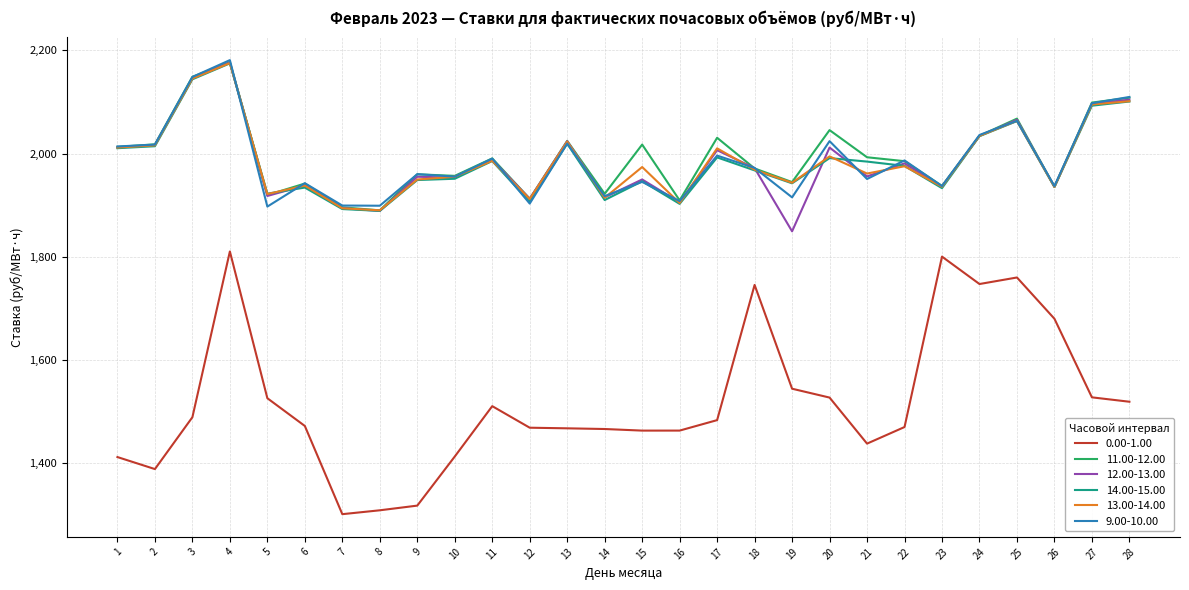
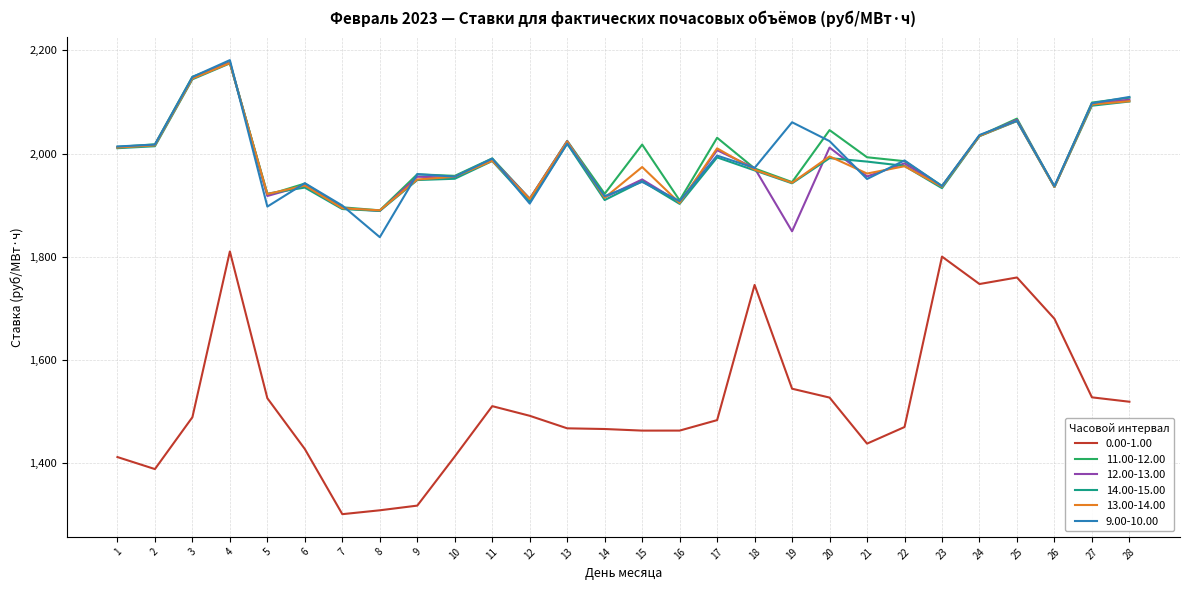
  {
    "0.00-1.00": {
      "1": "1,410",
      "2": "1,390",
      "3": "1,490",
      "4": "1,810",
      "5": "1,530",
-     "6": "1,470",
+     "6": "1,430",
      "7": "1,300",
      "8": "1,310",
      "9": "1,320",
      "10": "1,410",
      "11": "1,510",
-     "12": "1,470",
+     "12": "1,490",
      "13": "1,470",
      "14": "1,470",
      "15": "1,460",
      "16": "1,460",
      "17": "1,480",
      "18": "1,750",
      "19": "1,540",
      "20": "1,530",
      "21": "1,440",
      "22": "1,470",
      "23": "1,800",
      "24": "1,750",
      "25": "1,760",
      "26": "1,680",
      "27": "1,530",
      "28": "1,520"
    },
    "12.00-13.00": {
      "19": "1,850",
      "20": "2,010",
      "21": "1,960"
    },
    "13.00-14.00": {
      "15": "1,970",
      "21": "1,960"
    },
    "9.00-10.00": {
      "5": "1,900",
-     "8": "1,900",
-     "19": "1,920",
+     "8": "1,840",
+     "19": "2,060",
      "20": "2,020",
      "21": "1,950"
    }
  }
